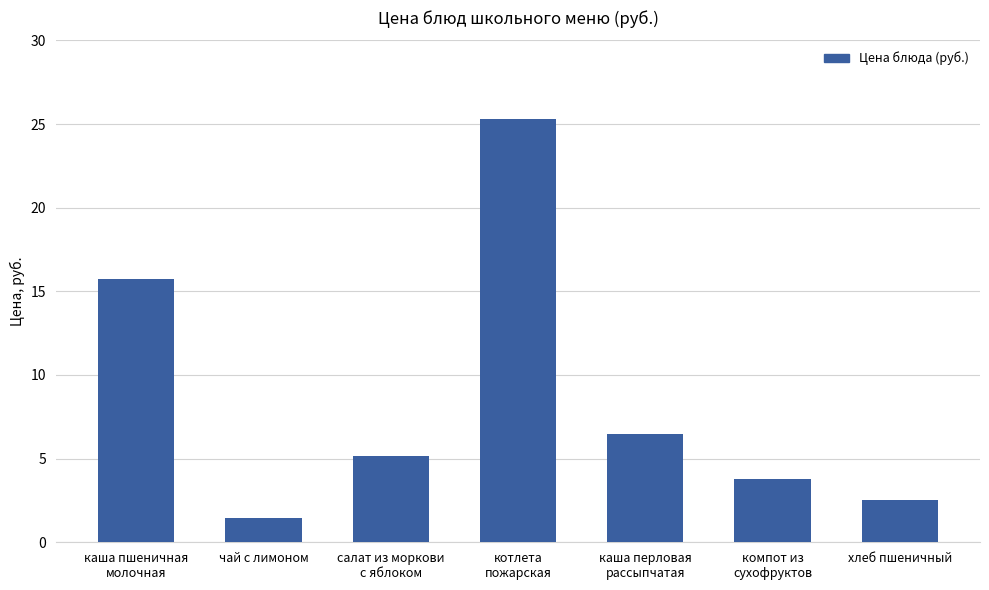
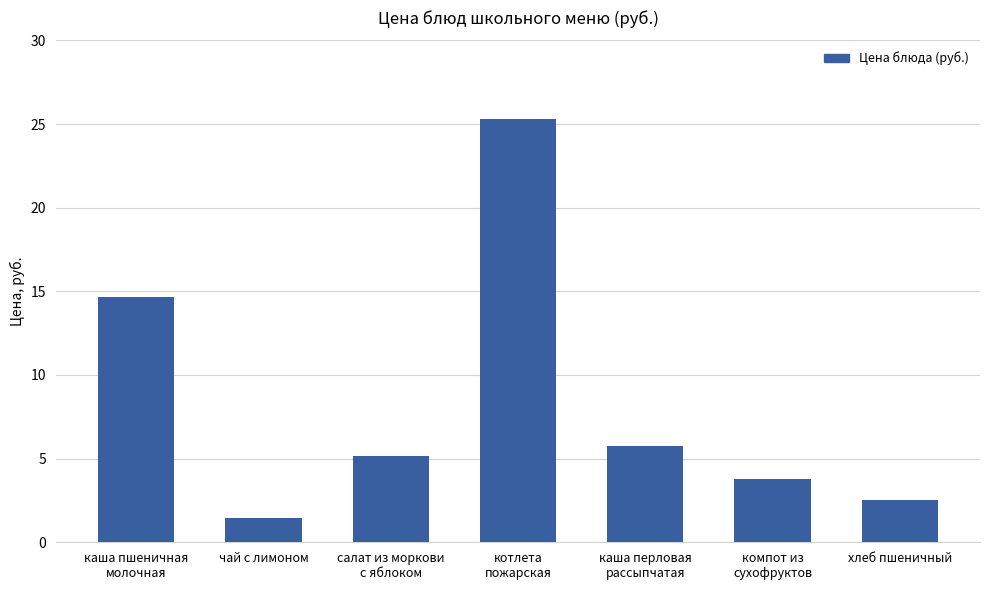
  {
-   "каша пшеничная молочная": 15.7,
+   "каша пшеничная молочная": 14.7,
    "чай с лимоном": 1.5,
    "салат из моркови с яблоком": 5.2,
    "котлета пожарская": 25.3,
-   "каша перловая рассыпчатая": 6.5,
+   "каша перловая рассыпчатая": 5.8,
    "компот из сухофруктов": 3.8,
    "хлеб пшеничный": 2.5
  }
